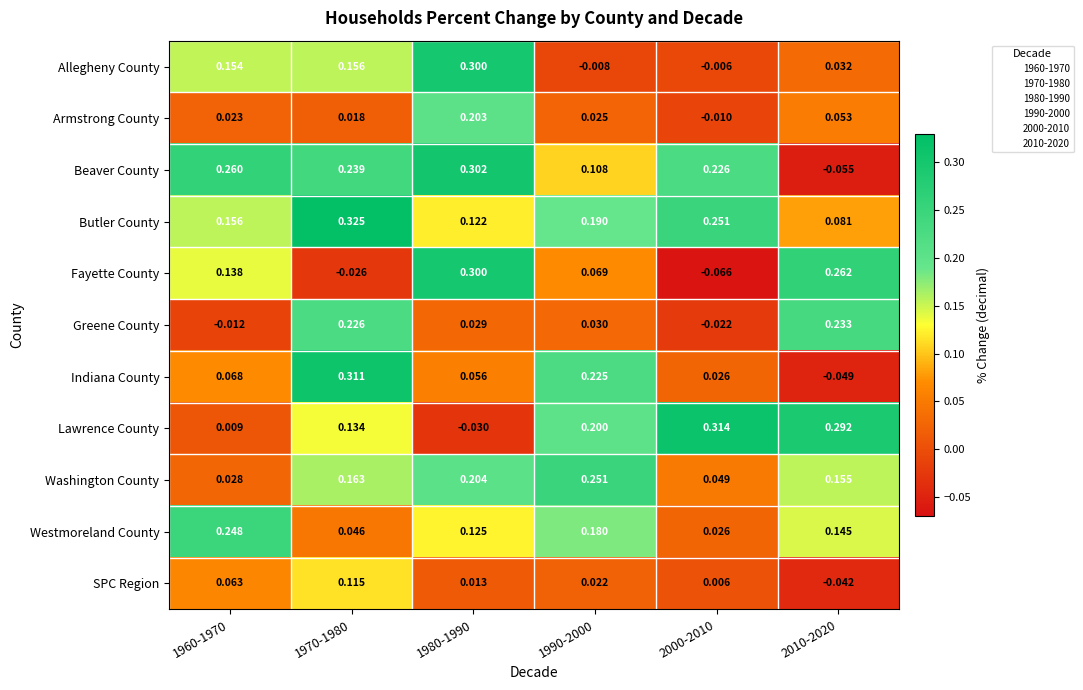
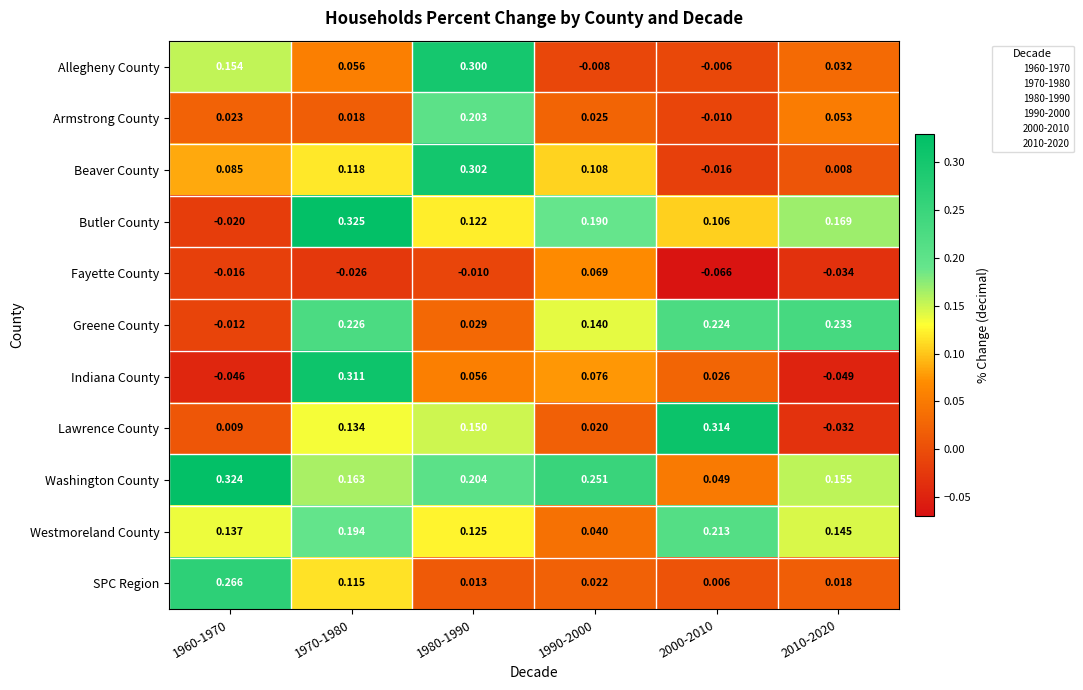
  {
    "Allegheny County": {
      "1960-1970": 0.154,
-     "1970-1980": 0.156,
+     "1970-1980": 0.056,
      "1980-1990": 0.300,
      "1990-2000": -0.008,
      "2000-2010": -0.006,
      "2010-2020": 0.032
    },
    "Armstrong County": {
      "1960-1970": 0.023,
      "1970-1980": 0.018,
      "1980-1990": 0.203,
      "1990-2000": 0.025,
      "2000-2010": -0.010,
      "2010-2020": 0.053
    },
    "Beaver County": {
-     "1960-1970": 0.260,
-     "1970-1980": 0.239,
+     "1960-1970": 0.085,
+     "1970-1980": 0.118,
      "1980-1990": 0.302,
      "1990-2000": 0.108,
-     "2000-2010": 0.226,
-     "2010-2020": -0.055
+     "2000-2010": -0.016,
+     "2010-2020": 0.008
    },
    "Butler County": {
-     "1960-1970": 0.156,
+     "1960-1970": -0.020,
      "1970-1980": 0.325,
      "1980-1990": 0.122,
      "1990-2000": 0.190,
-     "2000-2010": 0.251,
-     "2010-2020": 0.081
+     "2000-2010": 0.106,
+     "2010-2020": 0.169
    },
    "Fayette County": {
-     "1960-1970": 0.138,
+     "1960-1970": -0.016,
      "1970-1980": -0.026,
-     "1980-1990": 0.300,
+     "1980-1990": -0.010,
      "1990-2000": 0.069,
      "2000-2010": -0.066,
-     "2010-2020": 0.262
+     "2010-2020": -0.034
    },
    "Greene County": {
      "1960-1970": -0.012,
      "1970-1980": 0.226,
      "1980-1990": 0.029,
-     "1990-2000": 0.030,
-     "2000-2010": -0.022,
+     "1990-2000": 0.140,
+     "2000-2010": 0.224,
      "2010-2020": 0.233
    },
    "Indiana County": {
-     "1960-1970": 0.068,
+     "1960-1970": -0.046,
      "1970-1980": 0.311,
      "1980-1990": 0.056,
-     "1990-2000": 0.225,
+     "1990-2000": 0.076,
      "2000-2010": 0.026,
      "2010-2020": -0.049
    },
    "Lawrence County": {
      "1960-1970": 0.009,
      "1970-1980": 0.134,
-     "1980-1990": -0.030,
-     "1990-2000": 0.200,
+     "1980-1990": 0.150,
+     "1990-2000": 0.020,
      "2000-2010": 0.314,
-     "2010-2020": 0.292
+     "2010-2020": -0.032
    },
    "Washington County": {
-     "1960-1970": 0.028,
+     "1960-1970": 0.324,
      "1970-1980": 0.163,
      "1980-1990": 0.204,
      "1990-2000": 0.251,
      "2000-2010": 0.049,
      "2010-2020": 0.155
    },
    "Westmoreland County": {
-     "1960-1970": 0.248,
-     "1970-1980": 0.046,
+     "1960-1970": 0.137,
+     "1970-1980": 0.194,
      "1980-1990": 0.125,
-     "1990-2000": 0.180,
-     "2000-2010": 0.026,
+     "1990-2000": 0.040,
+     "2000-2010": 0.213,
      "2010-2020": 0.145
    },
    "SPC Region": {
-     "1960-1970": 0.063,
+     "1960-1970": 0.266,
      "1970-1980": 0.115,
      "1980-1990": 0.013,
      "1990-2000": 0.022,
      "2000-2010": 0.006,
-     "2010-2020": -0.042
+     "2010-2020": 0.018
    }
  }
